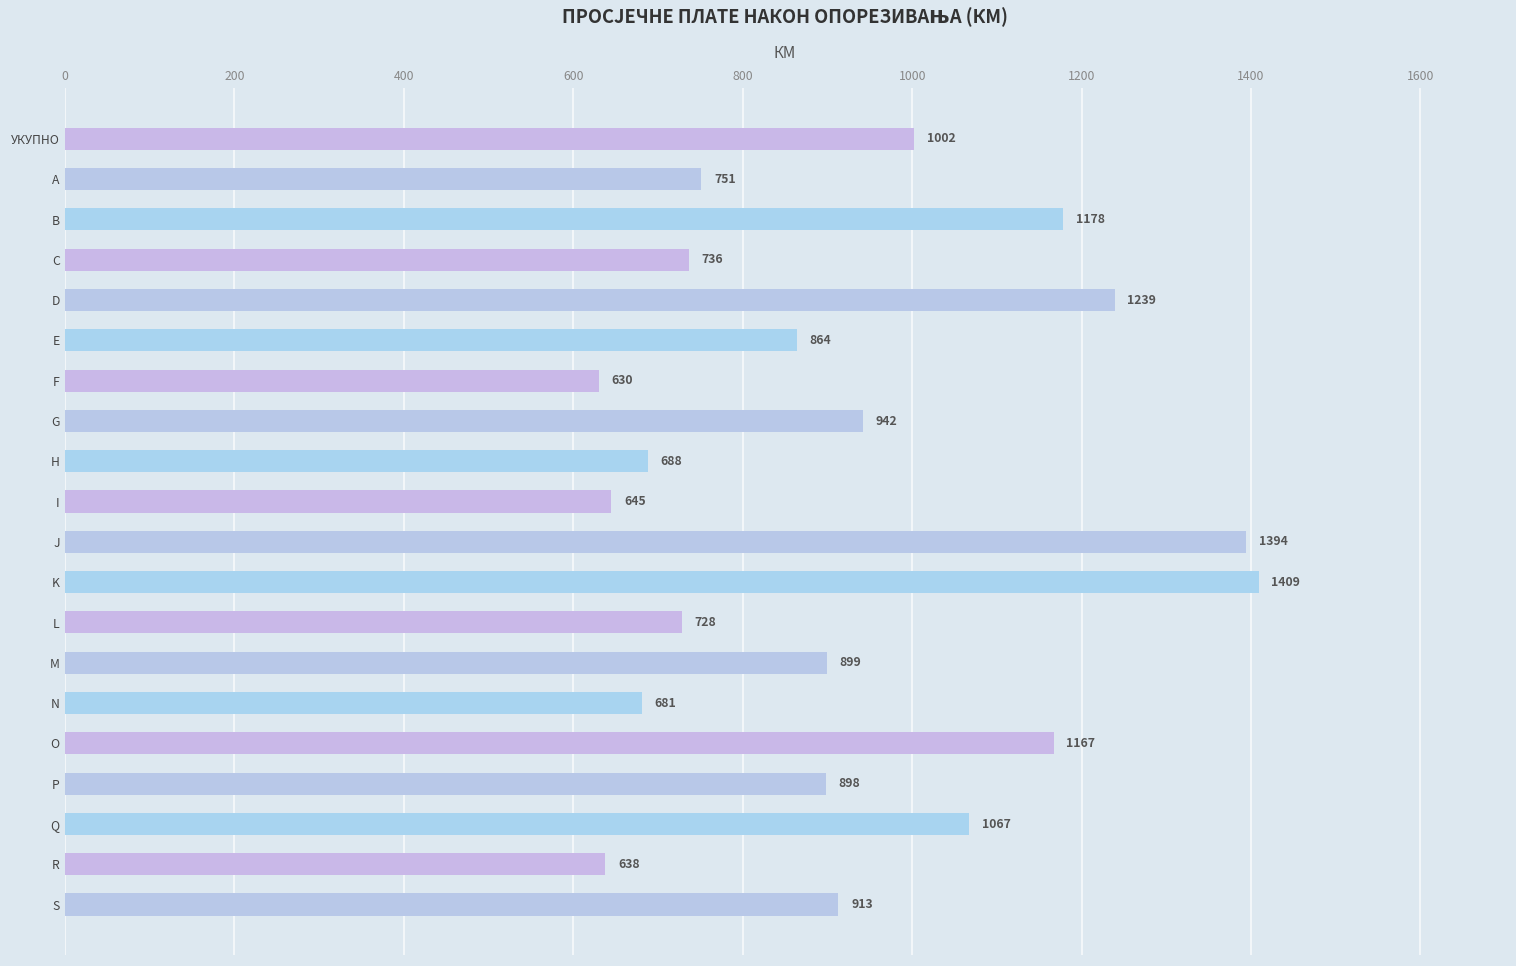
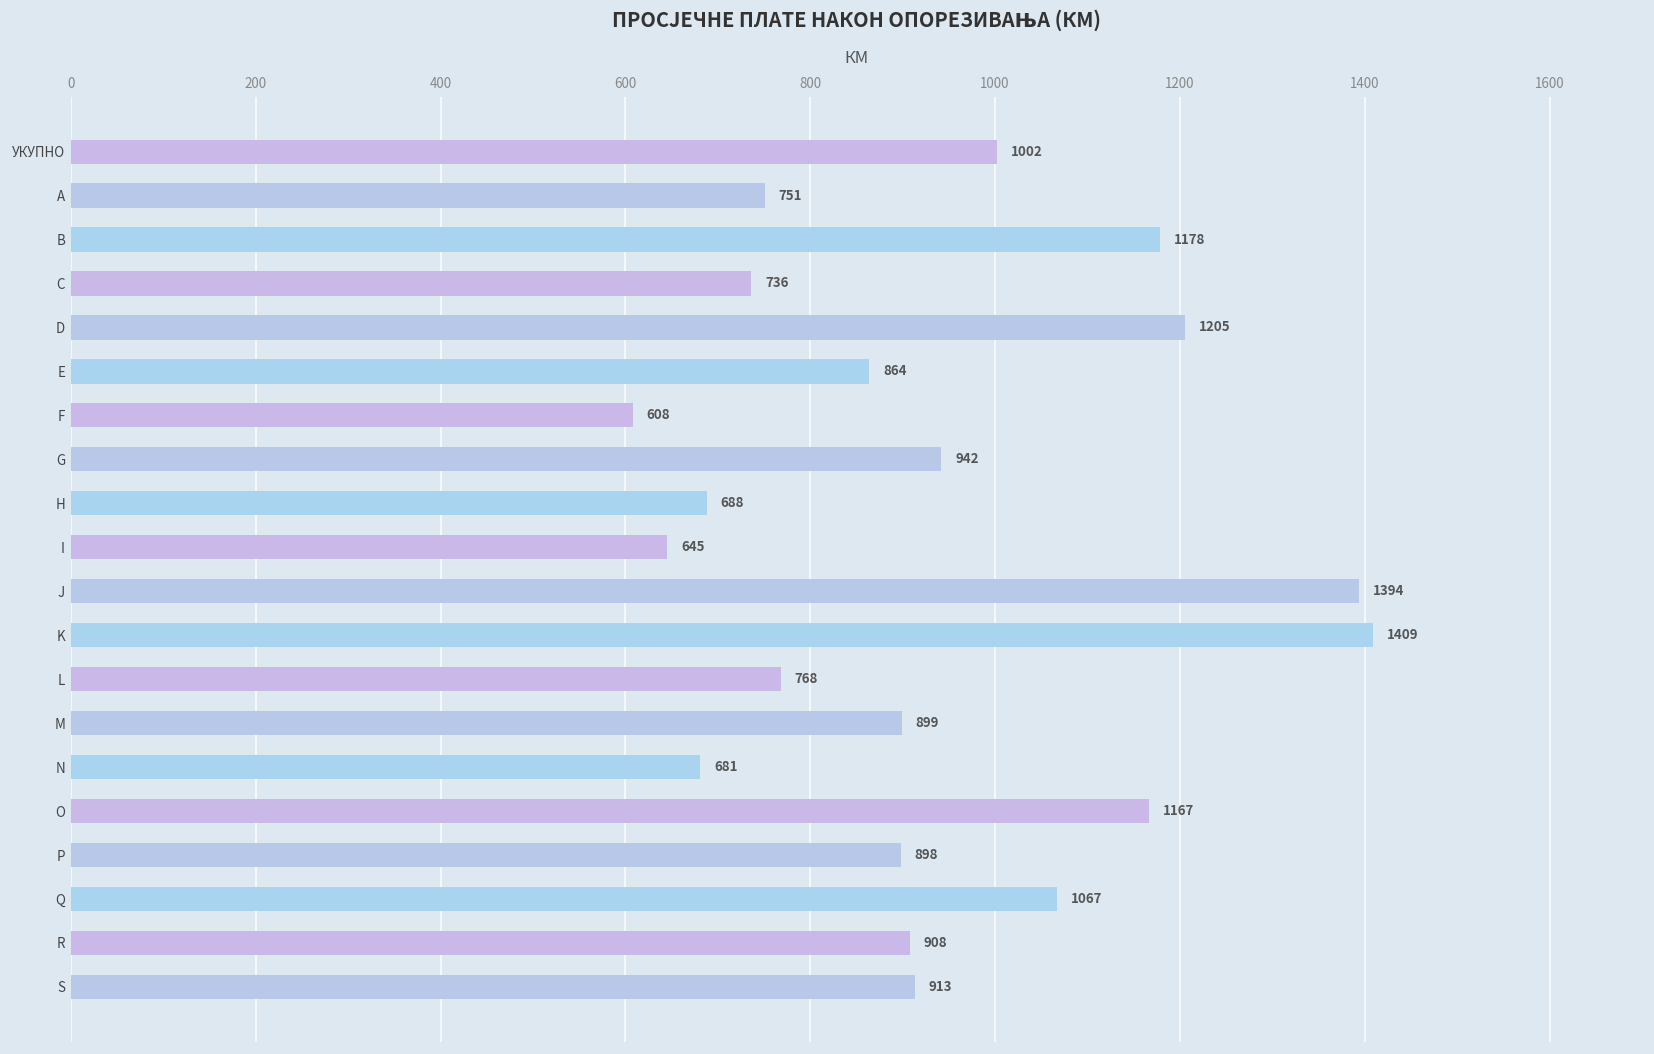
  {
    "УКУПНО": 1002,
    "A": 751,
    "B": 1178,
    "C": 736,
-   "D": 1239,
+   "D": 1205,
    "E": 864,
-   "F": 630,
+   "F": 608,
    "G": 942,
    "H": 688,
    "I": 645,
    "J": 1394,
    "K": 1409,
-   "L": 728,
+   "L": 768,
    "M": 899,
    "N": 681,
    "O": 1167,
    "P": 898,
    "Q": 1067,
-   "R": 638,
+   "R": 908,
    "S": 913
  }
